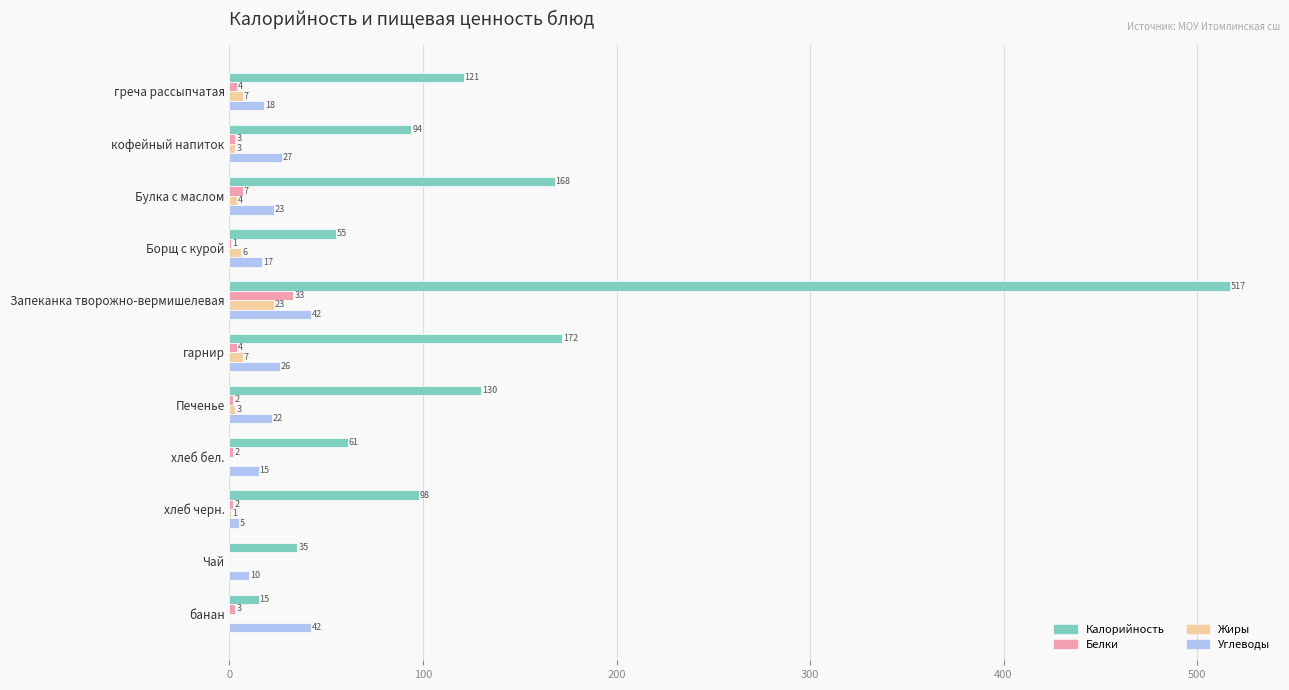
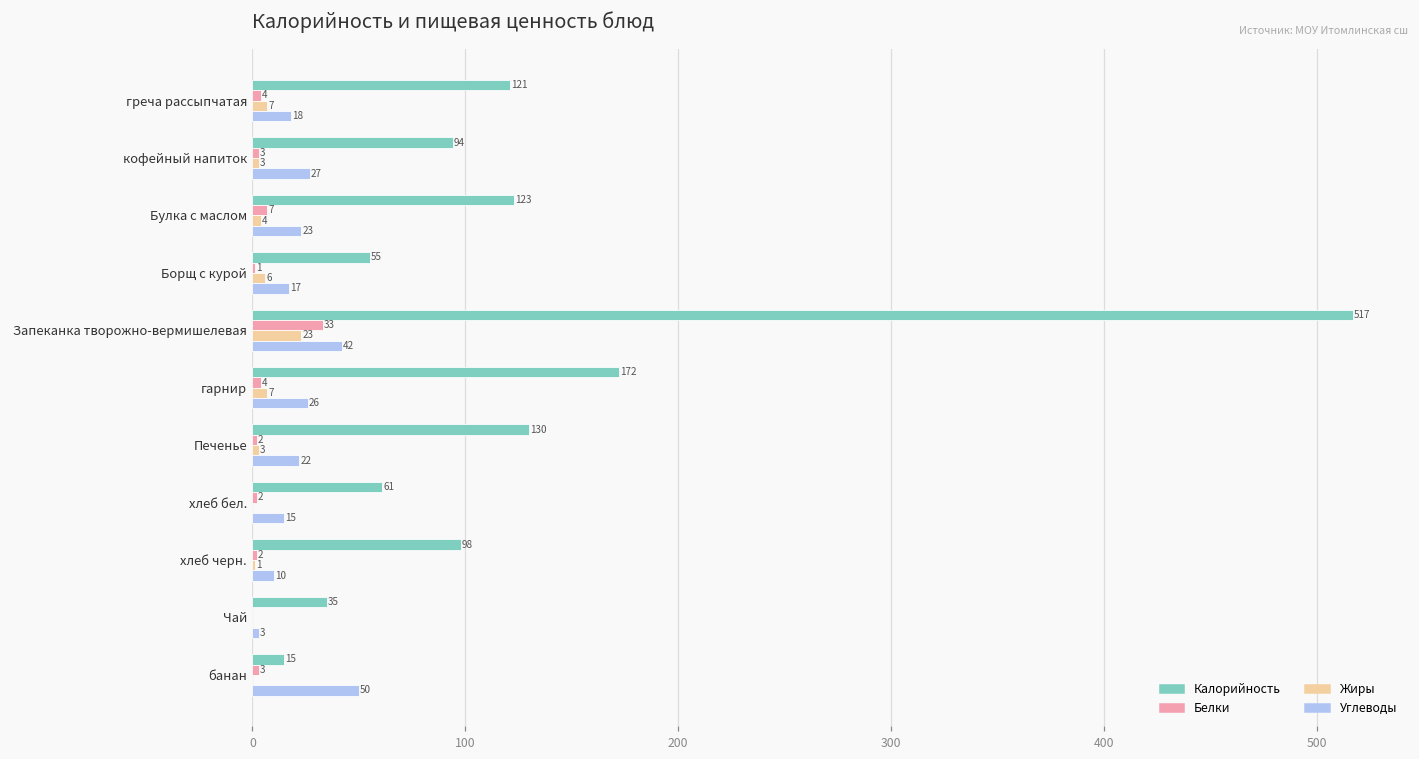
  {
    "Калорийность": {
      "греча рассыпчатая": 121,
      "кофейный напиток": 94,
-     "Булка с маслом": 168,
+     "Булка с маслом": 123,
      "Борщ с курой": 55,
      "Запеканка творожно-вермишелевая": 517,
      "гарнир": 172,
      "Печенье": 130,
      "хлеб бел.": 61,
      "хлеб черн.": 98,
      "Чай": 35,
      "банан": 15
    },
    "Углеводы": {
      "греча рассыпчатая": 18,
      "кофейный напиток": 27,
      "Булка с маслом": 23,
      "Борщ с курой": 17,
      "Запеканка творожно-вермишелевая": 42,
      "гарнир": 26,
      "Печенье": 22,
      "хлеб бел.": 15,
-     "хлеб черн.": 5,
-     "Чай": 10,
-     "банан": 42
+     "хлеб черн.": 10,
+     "Чай": 3,
+     "банан": 50
    }
  }
